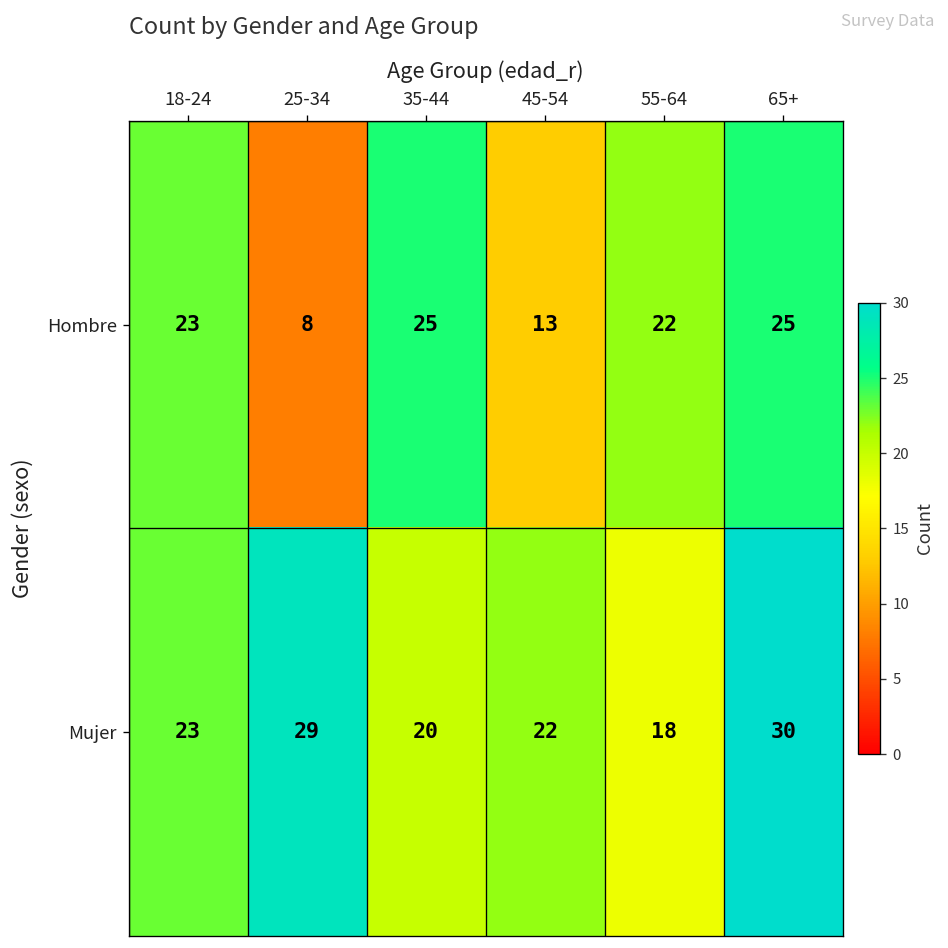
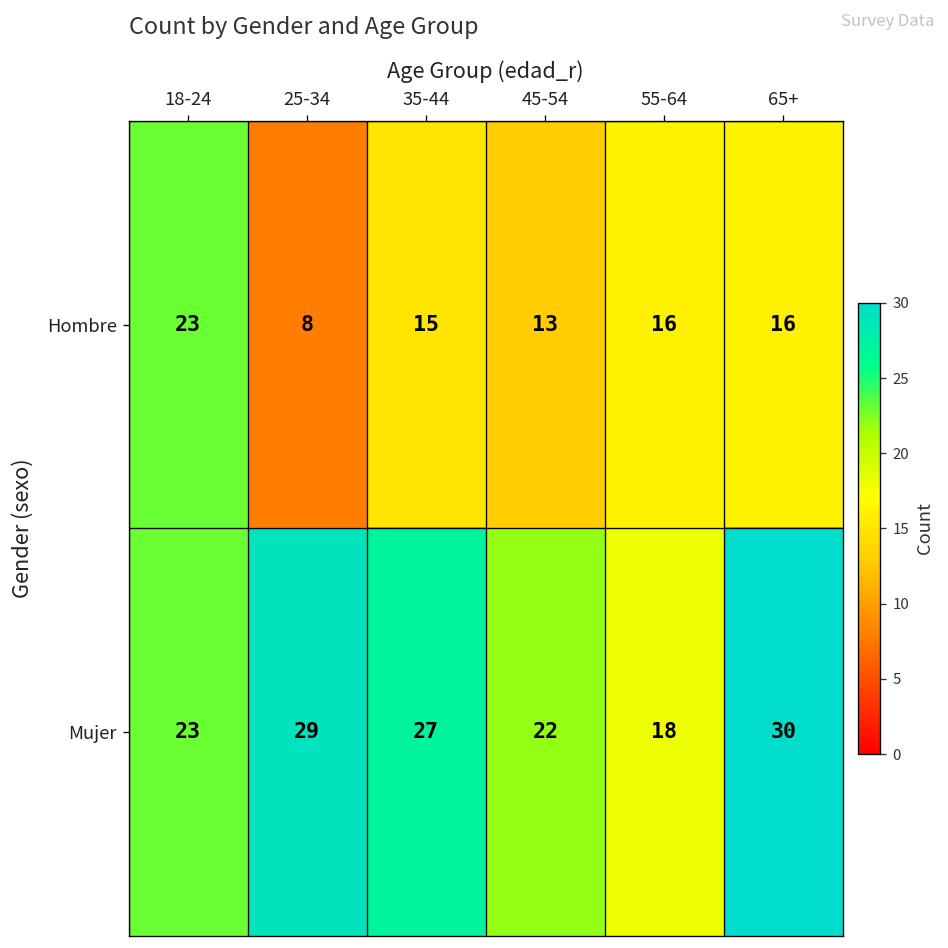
  {
    "Hombre": {
      "18-24": 23,
      "25-34": 8,
-     "35-44": 25,
+     "35-44": 15,
      "45-54": 13,
-     "55-64": 22,
-     "65+": 25
+     "55-64": 16,
+     "65+": 16
    },
    "Mujer": {
      "18-24": 23,
      "25-34": 29,
-     "35-44": 20,
+     "35-44": 27,
      "45-54": 22,
      "55-64": 18,
      "65+": 30
    }
  }
